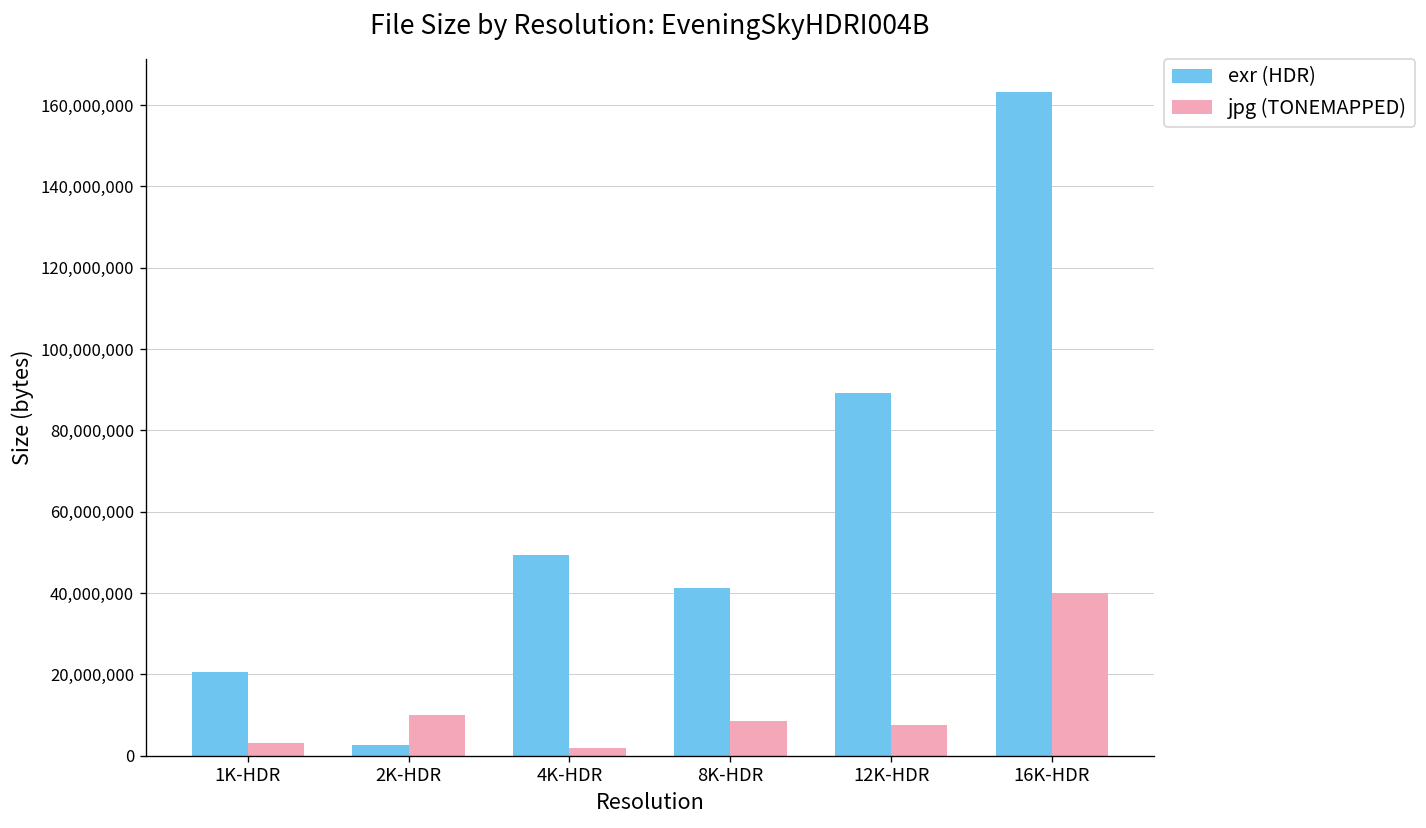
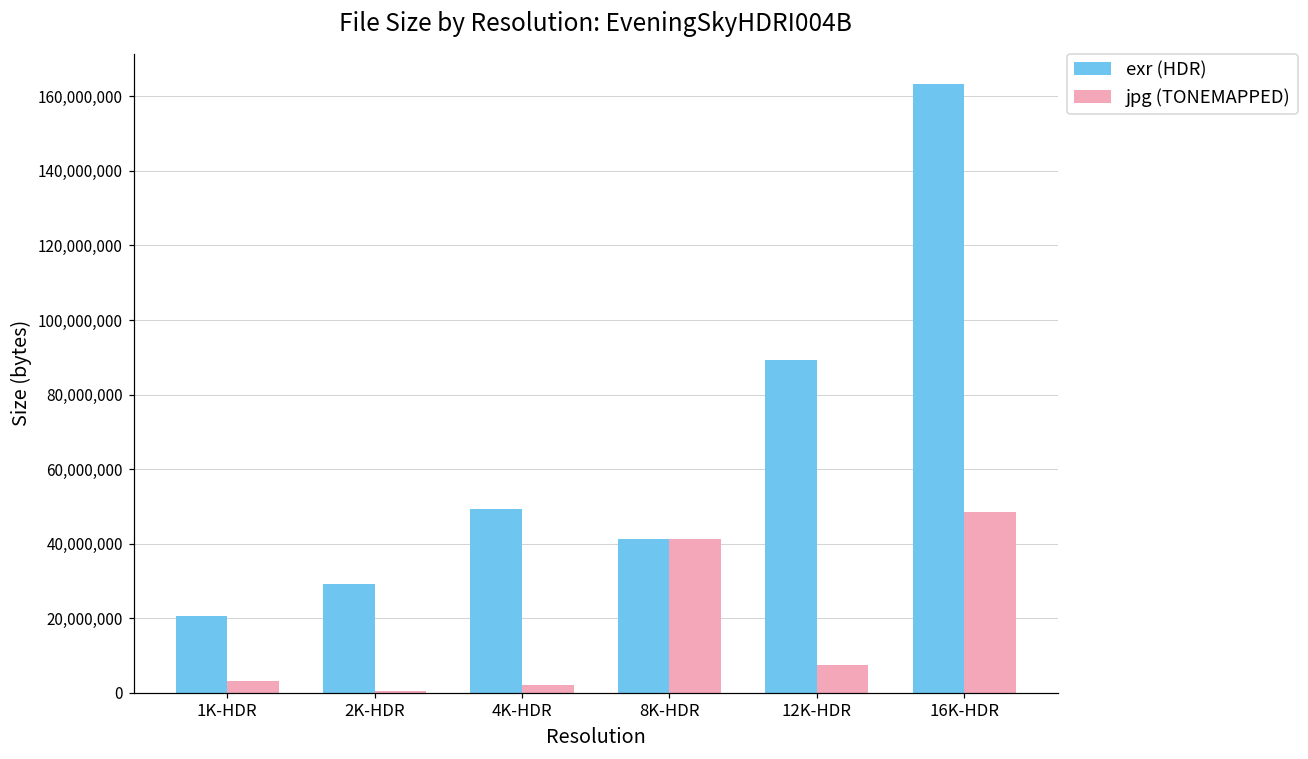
  {
    "exr (HDR)": {
      "1K-HDR": "20,000,000",
-     "2K-HDR": "3,000,000",
+     "2K-HDR": "29,000,000",
      "4K-HDR": "49,000,000",
      "8K-HDR": "41,000,000",
      "12K-HDR": "89,000,000",
      "16K-HDR": "163,000,000"
    },
    "jpg (TONEMAPPED)": {
      "1K-HDR": "3,000,000",
-     "2K-HDR": "10,000,000",
+     "2K-HDR": "0",
      "4K-HDR": "2,000,000",
-     "8K-HDR": "8,000,000",
+     "8K-HDR": "41,000,000",
      "12K-HDR": "7,000,000",
-     "16K-HDR": "40,000,000"
+     "16K-HDR": "48,000,000"
    }
  }
